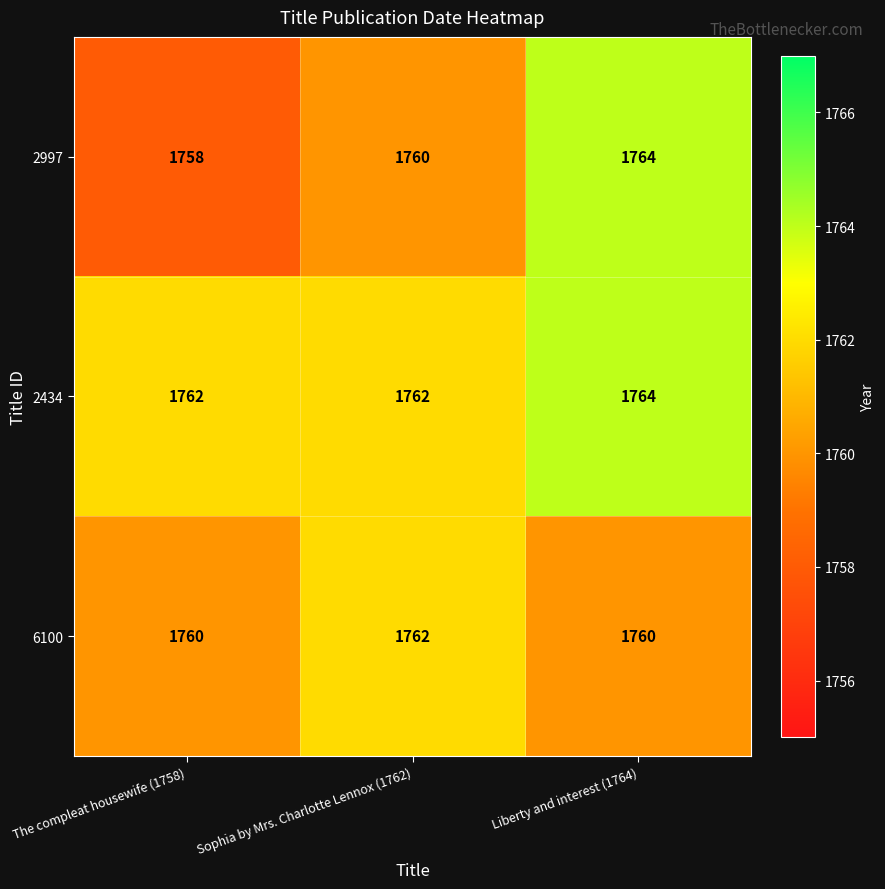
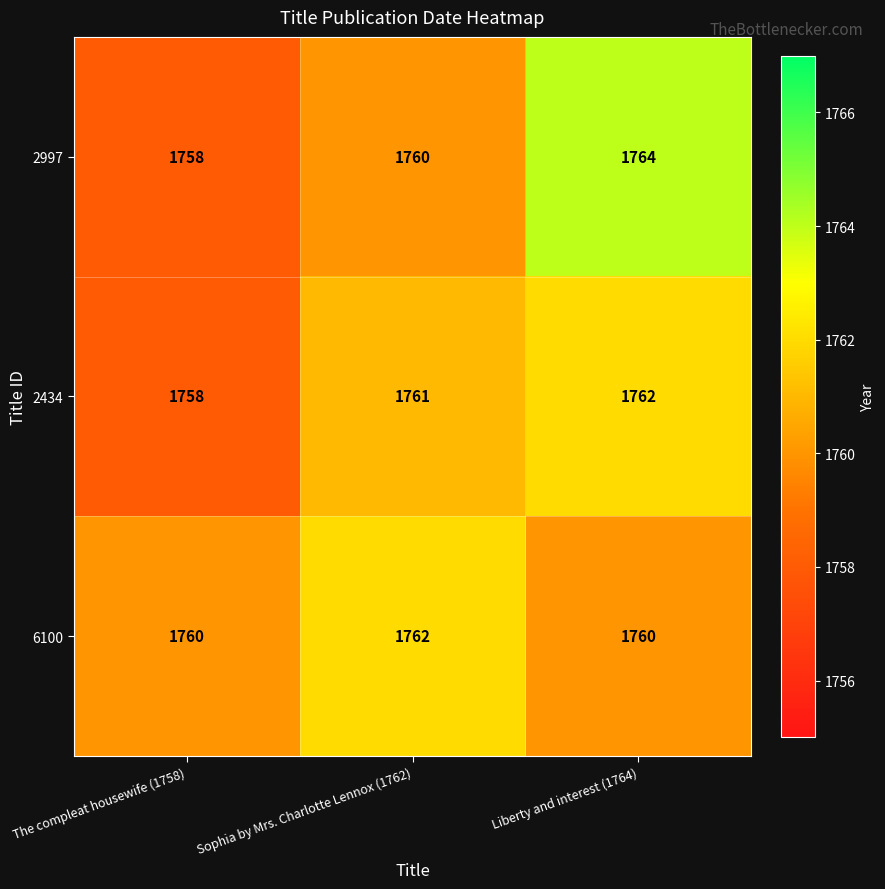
  {
    "2997": {
      "The compleat housewife (1758)": 1758,
      "Sophia by Mrs. Charlotte Lennox (1762)": 1760,
      "Liberty and interest (1764)": 1764
    },
    "2434": {
-     "The compleat housewife (1758)": 1762,
-     "Sophia by Mrs. Charlotte Lennox (1762)": 1762,
-     "Liberty and interest (1764)": 1764
+     "The compleat housewife (1758)": 1758,
+     "Sophia by Mrs. Charlotte Lennox (1762)": 1761,
+     "Liberty and interest (1764)": 1762
    },
    "6100": {
      "The compleat housewife (1758)": 1760,
      "Sophia by Mrs. Charlotte Lennox (1762)": 1762,
      "Liberty and interest (1764)": 1760
    }
  }
